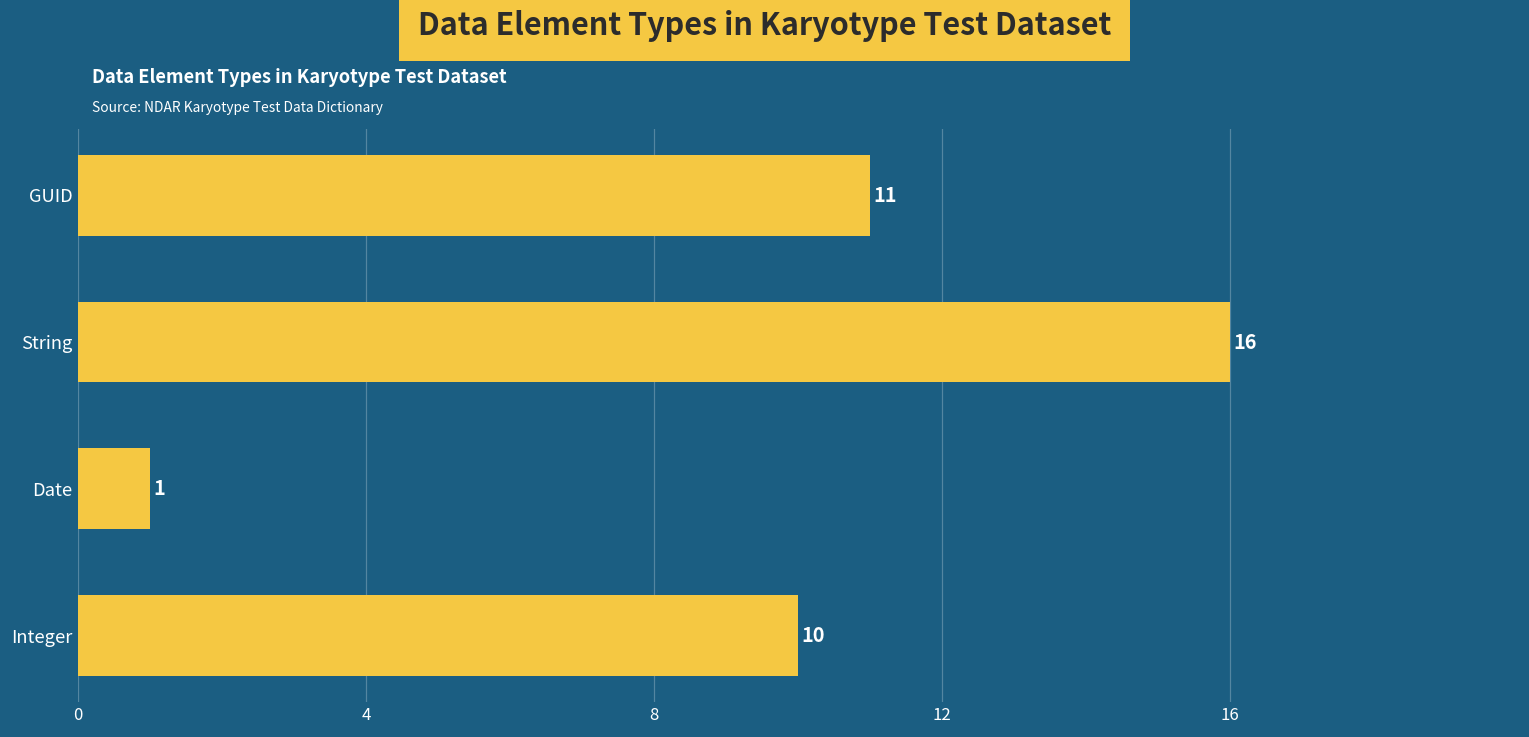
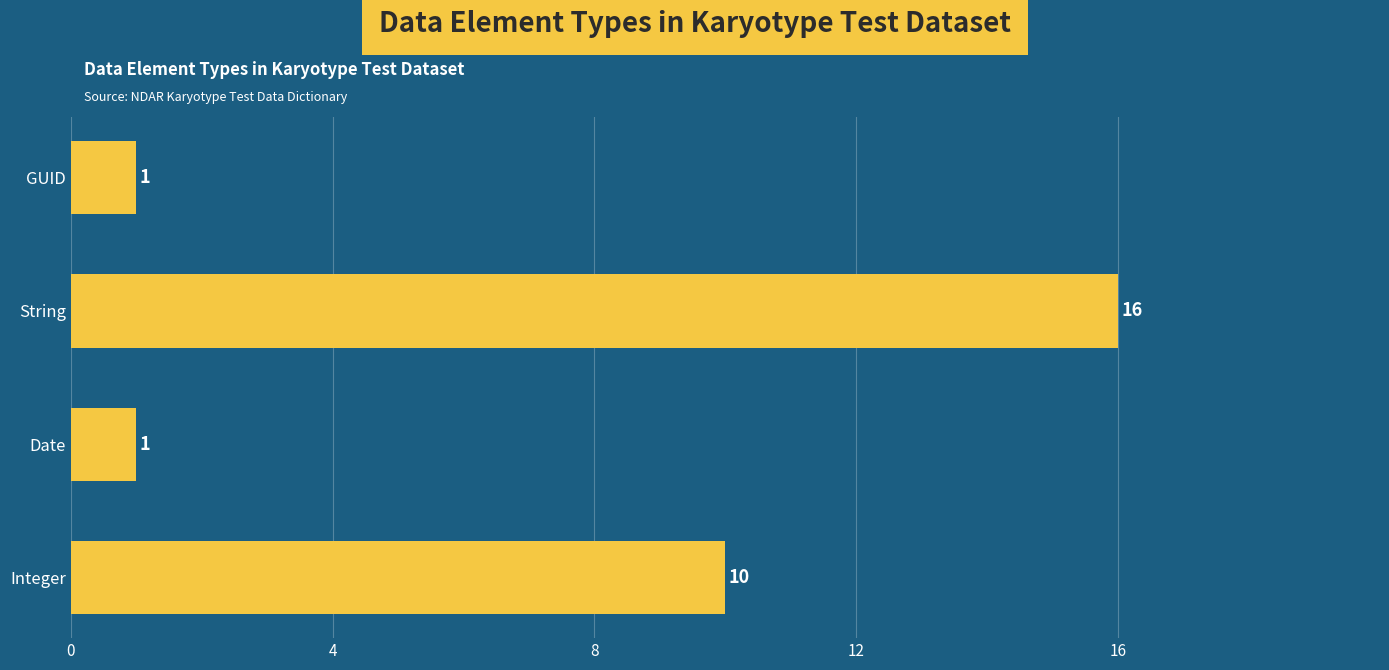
  {
-   "GUID": 11,
+   "GUID": 1,
    "String": 16,
    "Date": 1,
    "Integer": 10
  }
